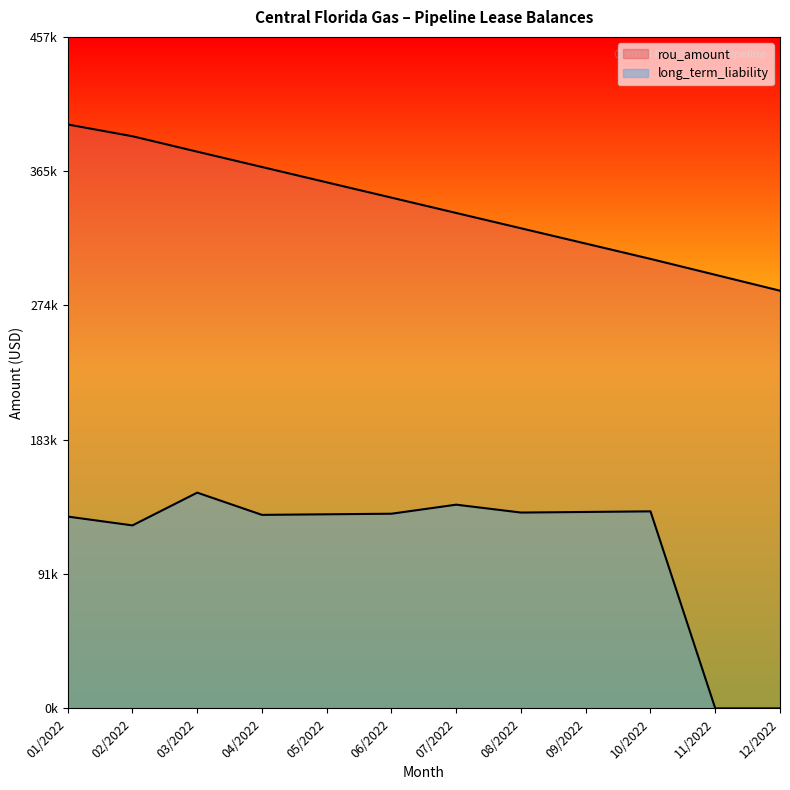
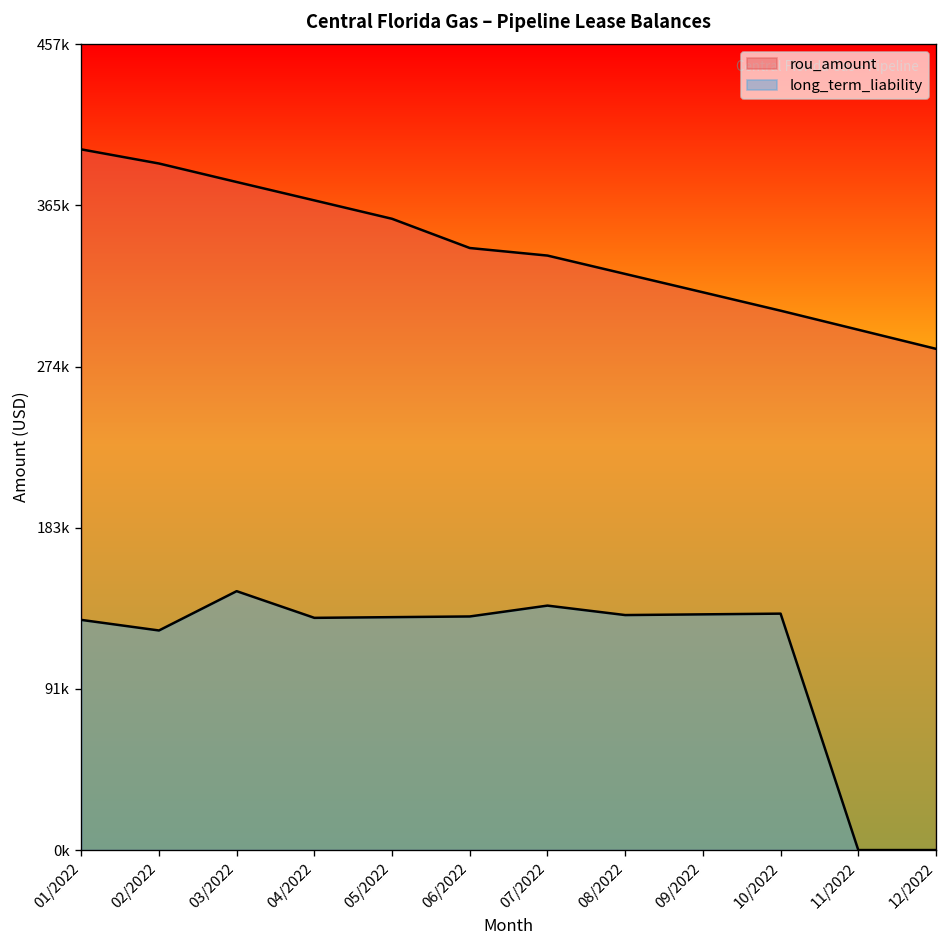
  {
    "rou_amount": {
      "01/2022": 397000,
      "02/2022": 389000,
      "03/2022": 379000,
      "04/2022": 368000,
      "05/2022": 358000,
-     "06/2022": 347000,
+     "06/2022": 341000,
      "07/2022": 337000,
      "08/2022": 327000,
      "09/2022": 316000,
      "10/2022": 306000,
      "11/2022": 295000,
      "12/2022": 284000
    },
    "long_term_liability": {
      "01/2022": 130000,
      "02/2022": 124000,
      "03/2022": 147000,
      "04/2022": 132000,
      "05/2022": 132000,
      "06/2022": 132000,
      "07/2022": 139000,
      "08/2022": 133000,
      "09/2022": 134000,
      "10/2022": 134000,
      "11/2022": 0,
      "12/2022": 0
    }
  }
